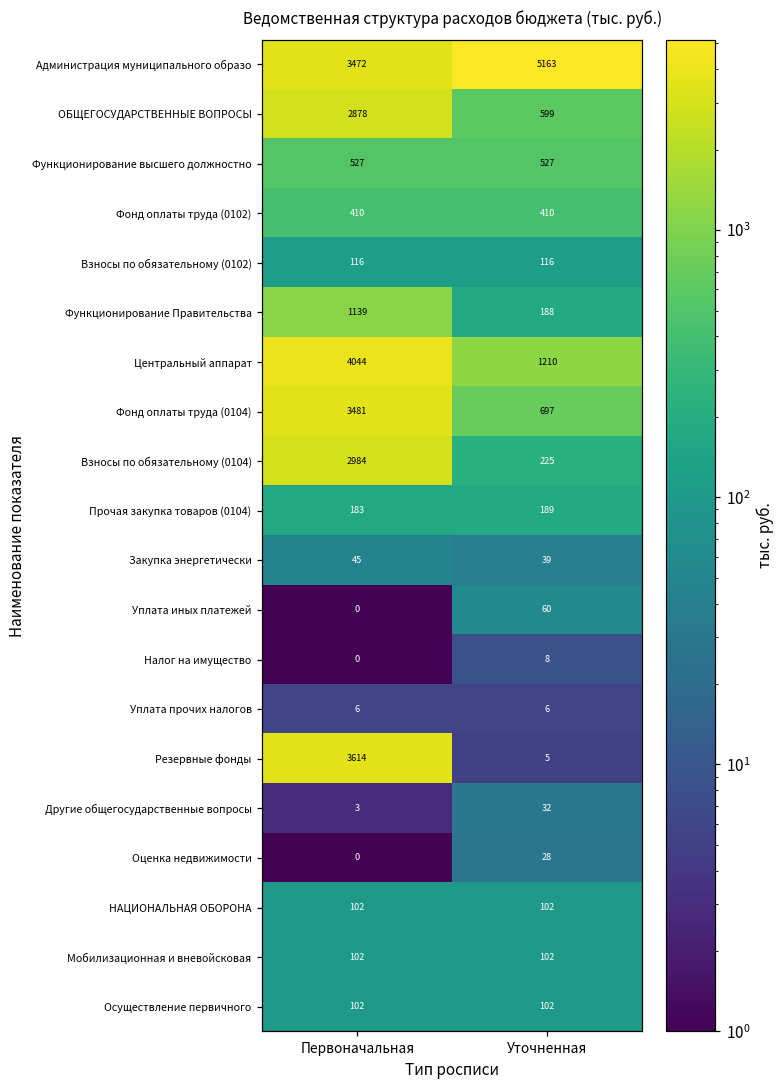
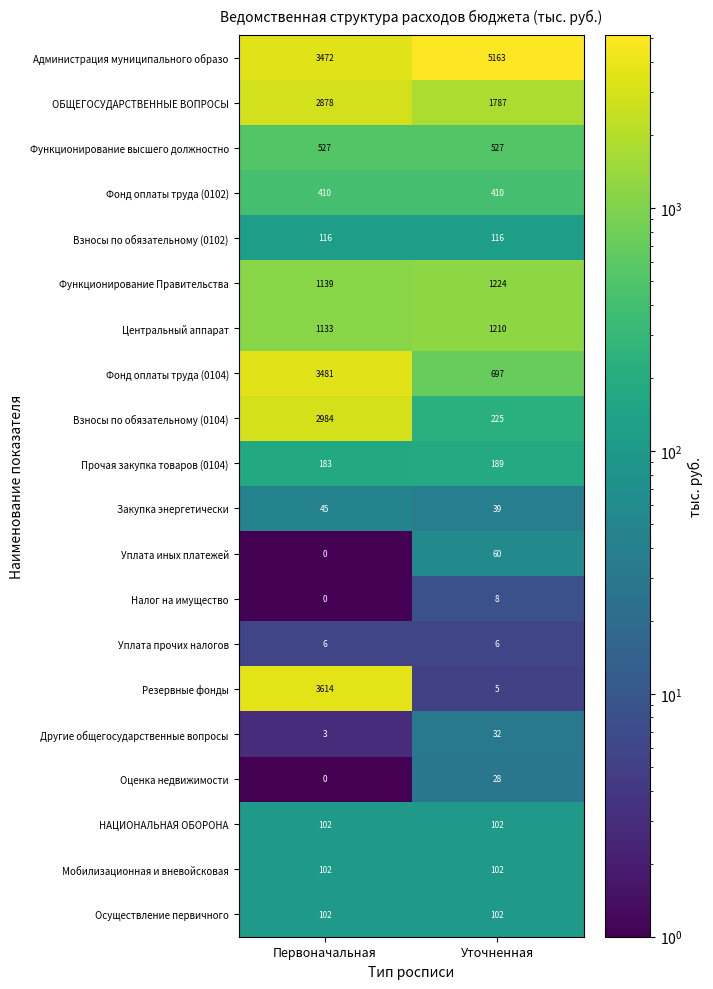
  {
    "Администрация муниципального образо": {
      "Первоначальная": 3472,
      "Уточненная": 5163
    },
    "ОБЩЕГОСУДАРСТВЕННЫЕ ВОПРОСЫ": {
      "Первоначальная": 2878,
-     "Уточненная": 599
+     "Уточненная": 1787
    },
    "Функционирование высшего должностно": {
      "Первоначальная": 527,
      "Уточненная": 527
    },
    "Фонд оплаты труда (0102)": {
      "Первоначальная": 410,
      "Уточненная": 410
    },
    "Взносы по обязательному (0102)": {
      "Первоначальная": 116,
      "Уточненная": 116
    },
    "Функционирование Правительства": {
      "Первоначальная": 1139,
-     "Уточненная": 188
+     "Уточненная": 1224
    },
    "Центральный аппарат": {
-     "Первоначальная": 4044,
+     "Первоначальная": 1133,
      "Уточненная": 1210
    },
    "Фонд оплаты труда (0104)": {
      "Первоначальная": 3481,
      "Уточненная": 697
    },
    "Взносы по обязательному (0104)": {
      "Первоначальная": 2984,
      "Уточненная": 225
    },
    "Прочая закупка товаров (0104)": {
      "Первоначальная": 183,
      "Уточненная": 189
    },
    "Закупка энергетически": {
      "Первоначальная": 45,
      "Уточненная": 39
    },
    "Уплата иных платежей": {
      "Первоначальная": 0,
      "Уточненная": 60
    },
    "Налог на имущество": {
      "Первоначальная": 0,
      "Уточненная": 8
    },
    "Уплата прочих налогов": {
      "Первоначальная": 6,
      "Уточненная": 6
    },
    "Резервные фонды": {
      "Первоначальная": 3614,
      "Уточненная": 5
    },
    "Другие общегосударственные вопросы": {
      "Первоначальная": 3,
      "Уточненная": 32
    },
    "Оценка недвижимости": {
      "Первоначальная": 0,
      "Уточненная": 28
    },
    "НАЦИОНАЛЬНАЯ ОБОРОНА": {
      "Первоначальная": 102,
      "Уточненная": 102
    },
    "Мобилизационная и вневойсковая": {
      "Первоначальная": 102,
      "Уточненная": 102
    },
    "Осуществление первичного": {
      "Первоначальная": 102,
      "Уточненная": 102
    }
  }
